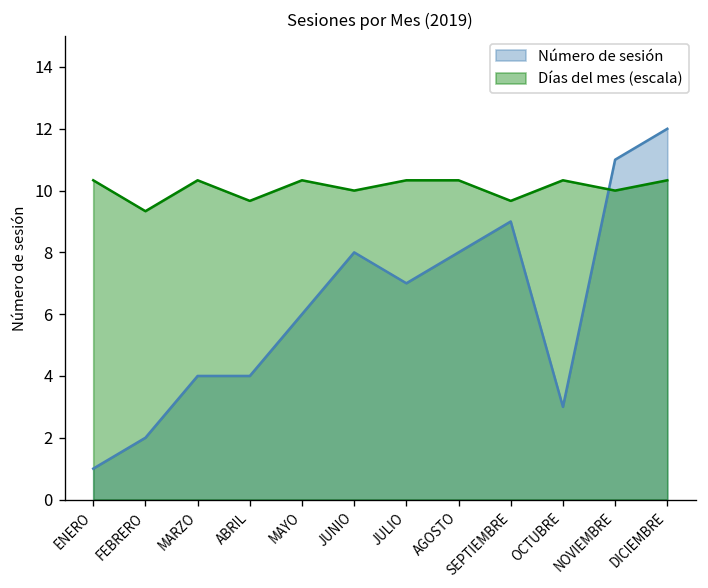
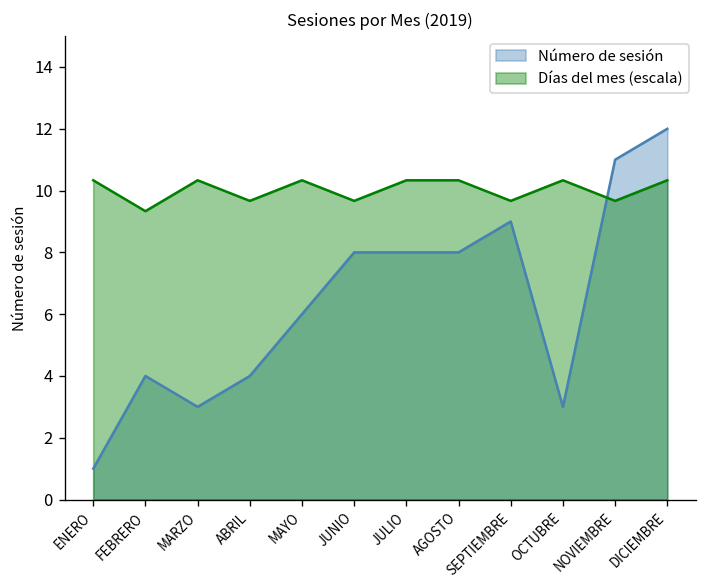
  {
    "Número de sesión": {
      "ENERO": 1,
-     "FEBRERO": 2,
-     "MARZO": 4,
+     "FEBRERO": 4,
+     "MARZO": 3,
      "ABRIL": 4,
      "MAYO": 6,
      "JUNIO": 8,
-     "JULIO": 7,
+     "JULIO": 8,
      "AGOSTO": 8,
      "SEPTIEMBRE": 9,
      "OCTUBRE": 3,
      "NOVIEMBRE": 11,
      "DICIEMBRE": 12
    },
    "Días del mes (escala)": {
      "ENERO": 10.3,
      "FEBRERO": 9.3,
      "MARZO": 10.3,
      "ABRIL": 9.7,
      "MAYO": 10.3,
-     "JUNIO": 10.0,
+     "JUNIO": 9.7,
      "JULIO": 10.3,
      "AGOSTO": 10.3,
      "SEPTIEMBRE": 9.7,
      "OCTUBRE": 10.3,
-     "NOVIEMBRE": 10.0,
+     "NOVIEMBRE": 9.7,
      "DICIEMBRE": 10.3
    }
  }
